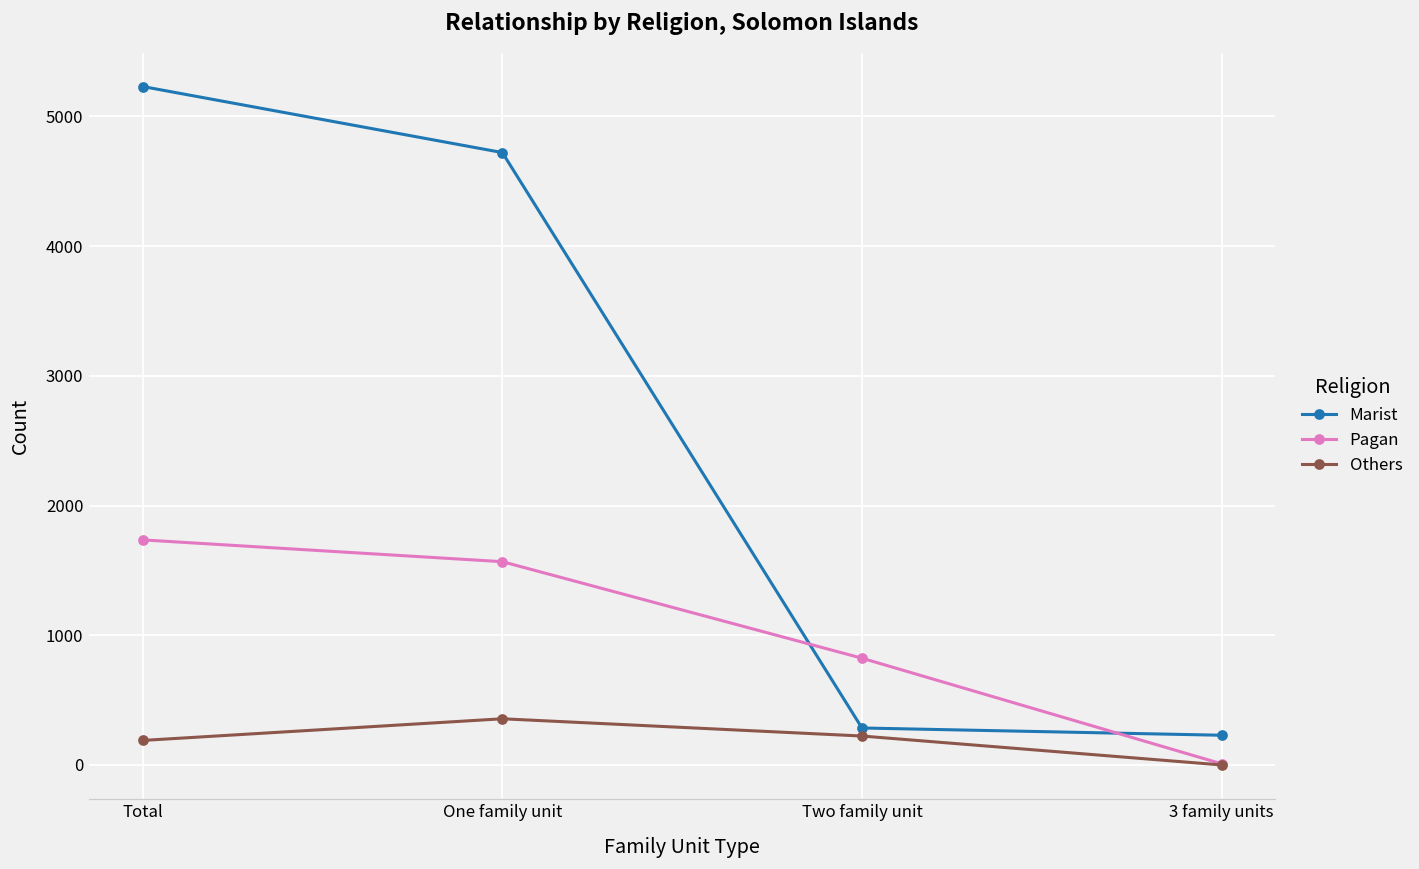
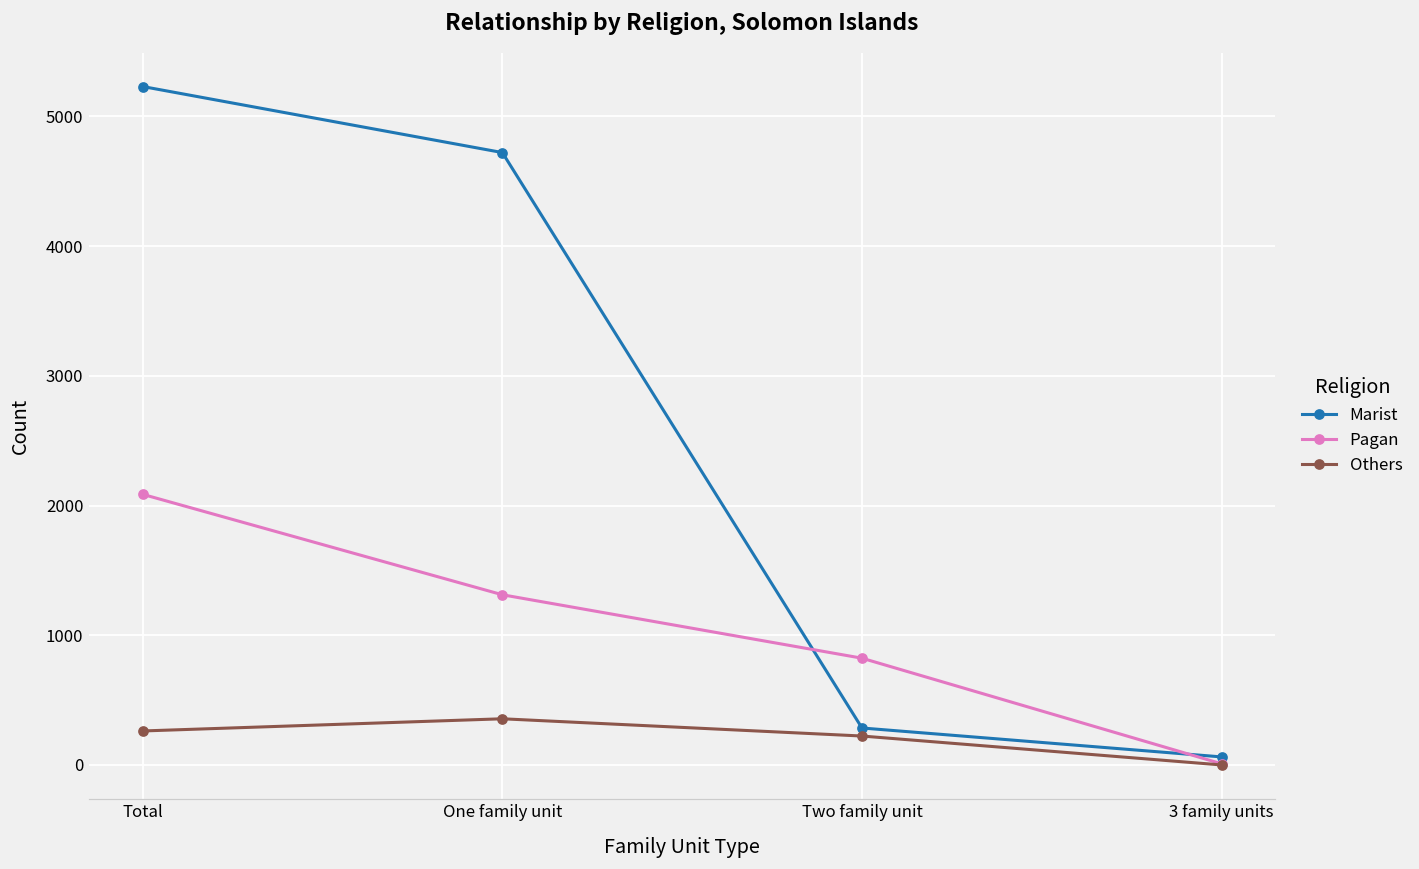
  {
    "Marist": {
      "Total": 5230,
      "One family unit": 4720,
      "Two family unit": 290,
-     "3 family units": 230
+     "3 family units": 60
    },
    "Pagan": {
-     "Total": 1740,
-     "One family unit": 1570,
+     "Total": 2090,
+     "One family unit": 1310,
      "Two family unit": 820
    },
    "Others": {
-     "Total": 190,
+     "Total": 260,
      "One family unit": 360,
      "Two family unit": 220
    }
  }
